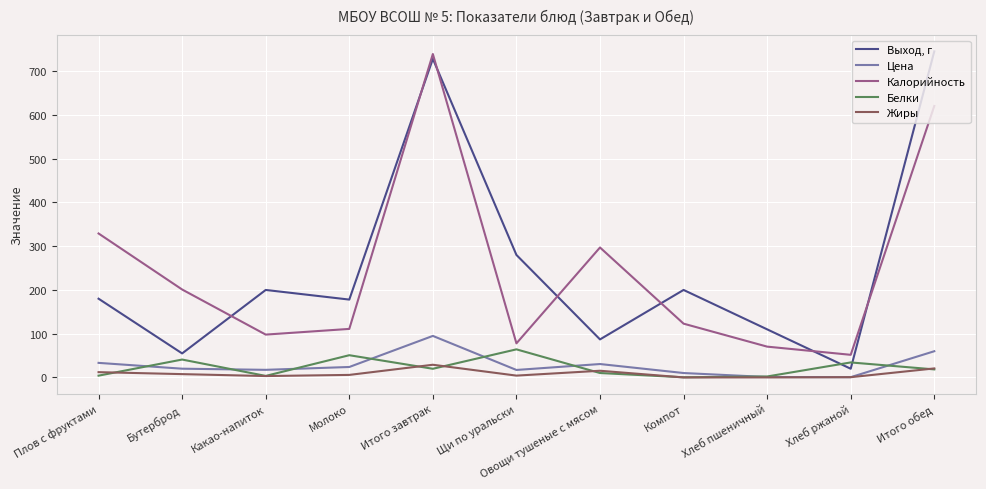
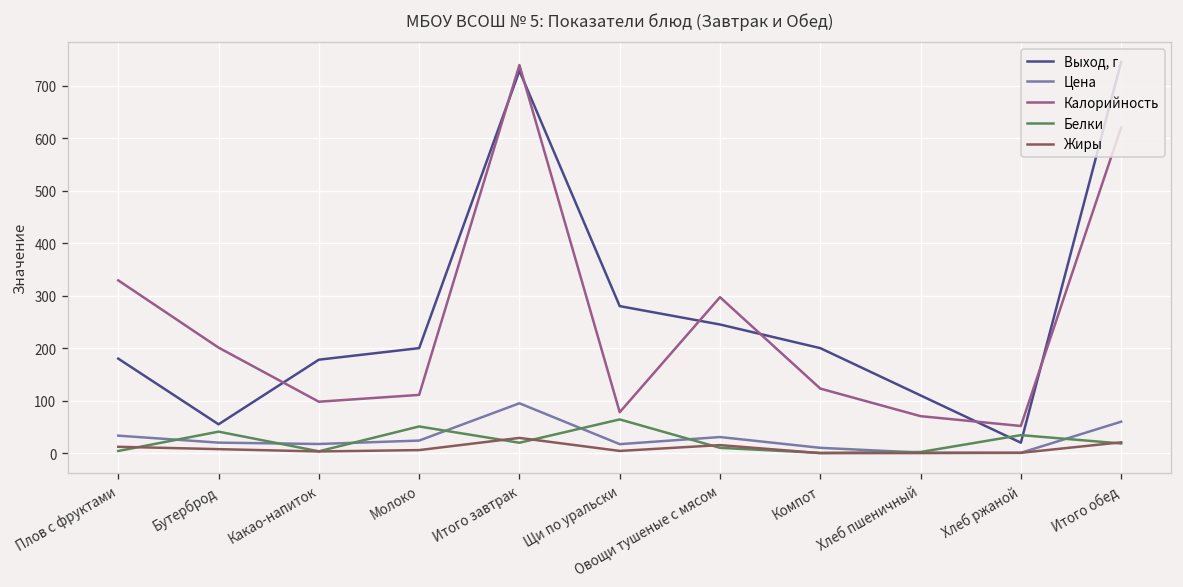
  {
    "Выход, г": {
      "Плов с фруктами": 180,
      "Бутерброд": 60,
-     "Какао-напиток": 200,
-     "Молоко": 180,
+     "Какао-напиток": 180,
+     "Молоко": 200,
      "Итого завтрак": 730,
      "Щи по уральски": 280,
-     "Овощи тушеные с мясом": 90,
+     "Овощи тушеные с мясом": 250,
      "Компот": 200,
      "Хлеб пшеничный": 110,
      "Хлеб ржаной": 20
    },
    "Белки": {
      "Плов с фруктами": 0,
      "Бутерброд": 40,
      "Молоко": 50,
      "Итого завтрак": 20,
      "Щи по уральски": 60,
      "Хлеб ржаной": 30
    }
  }
